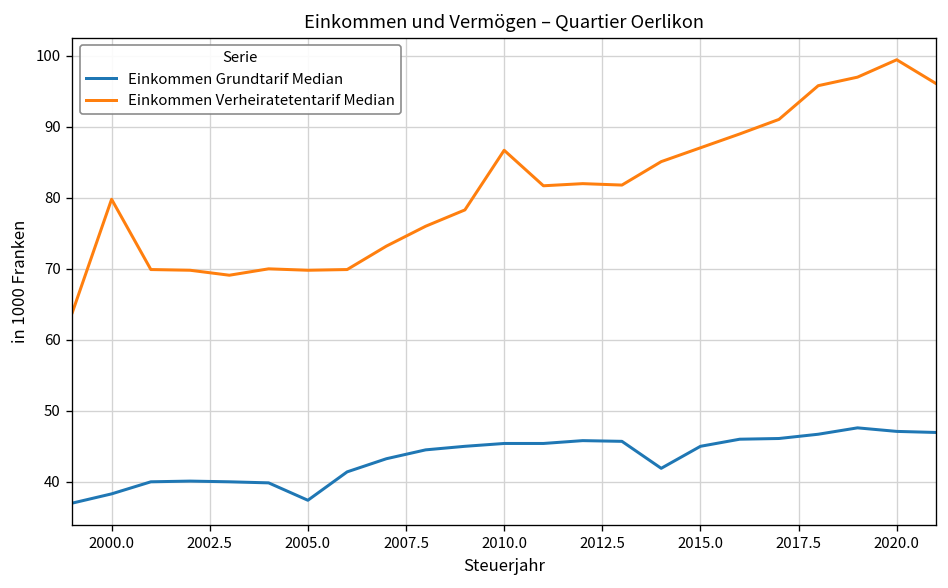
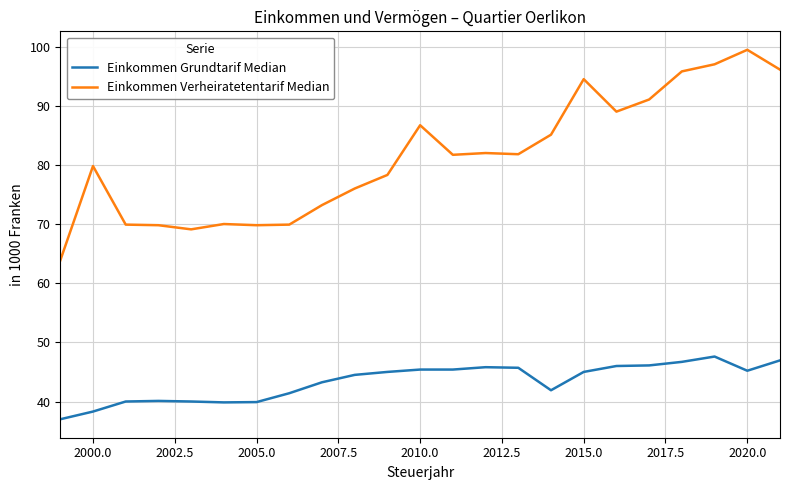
  {
    "Einkommen Grundtarif Median": {
      "2000.0": 38,
-     "2005.0": 37,
+     "2005.0": 40,
      "2010.0": 45,
      "2015.0": 45,
-     "2020.0": 47
+     "2020.0": 45
    },
    "Einkommen Verheiratetentarif Median": {
      "2000.0": 80,
      "2005.0": 70,
      "2010.0": 87,
-     "2015.0": 87,
+     "2015.0": 94,
      "2020.0": 99
    }
  }
